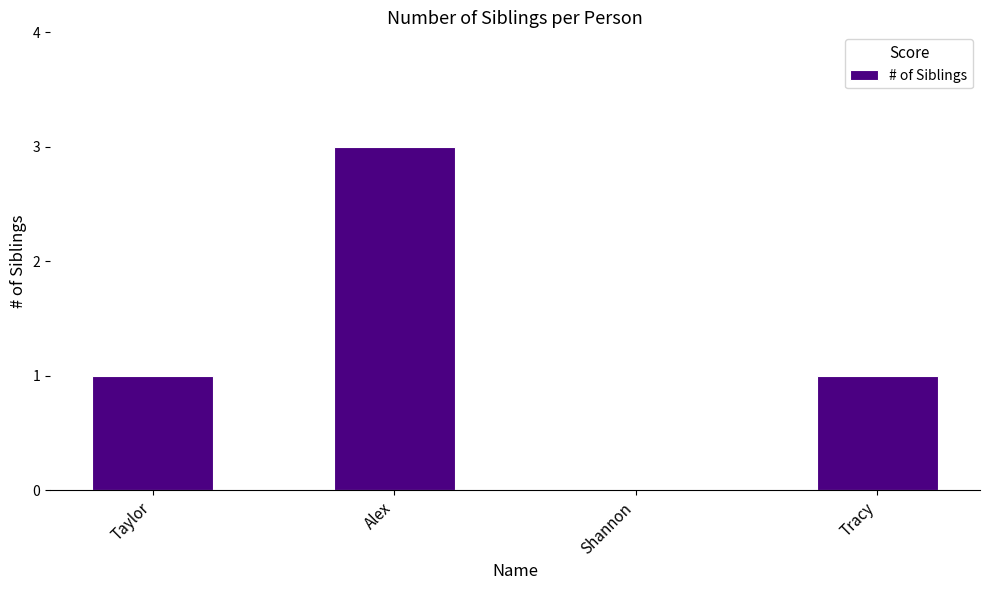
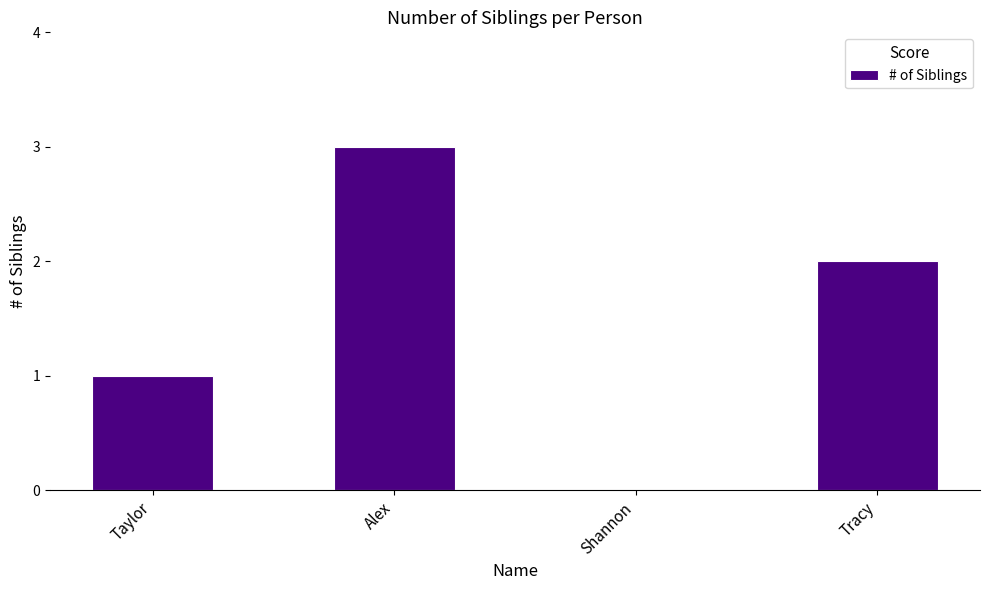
  {
    "Taylor": 1,
    "Alex": 3,
    "Shannon": 0,
-   "Tracy": 1
+   "Tracy": 2
  }
